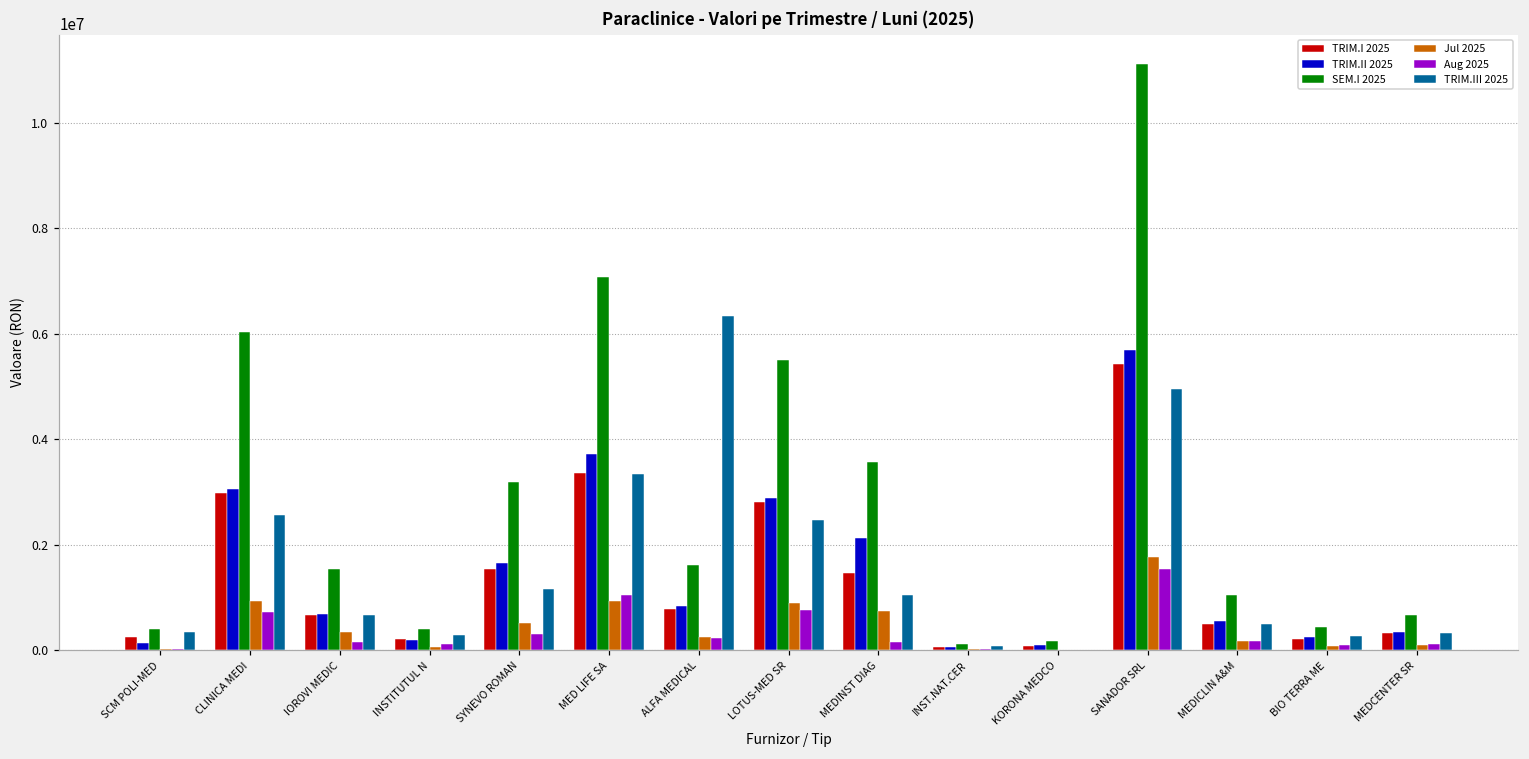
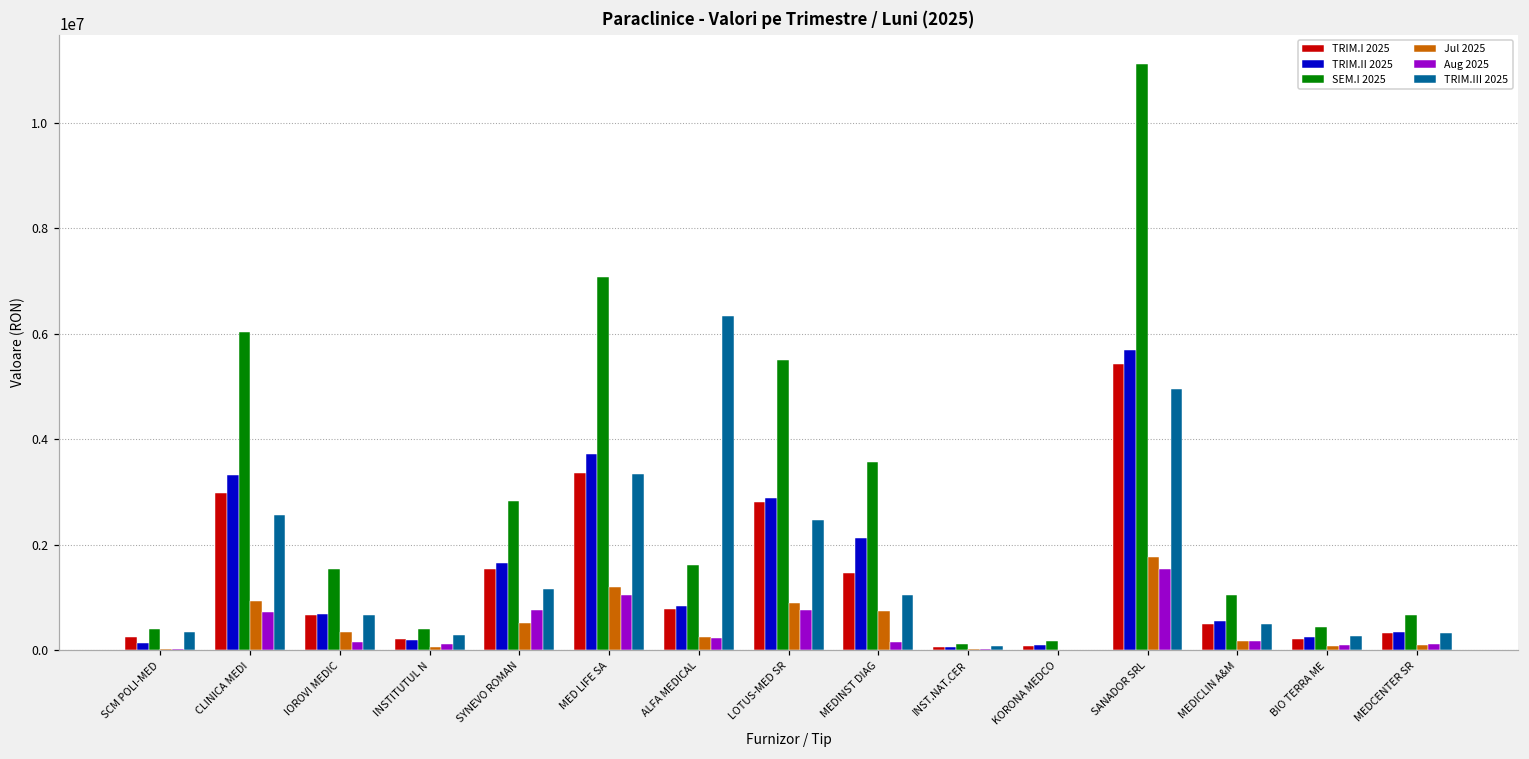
  {
    "TRIM.I 2025": {
      "SCM POLI-MED": 300000,
      "CLINICA MEDI": 3000000,
      "IOROVI MEDIC": 700000,
      "INSTITUTUL N": 200000,
      "SYNEVO ROMAN": 1500000,
      "MED LIFE SA": 3400000,
      "ALFA MEDICAL": 800000,
      "LOTUS-MED SR": 2800000,
      "MEDINST DIAG": 1500000,
      "INST.NAT.CER": 100000,
      "KORONA MEDCO": 100000,
      "SANADOR SRL": 5400000,
      "MEDICLIN A&M": 500000,
      "BIO TERRA ME": 200000,
      "MEDCENTER SR": 300000
    },
    "TRIM.II 2025": {
      "SCM POLI-MED": 100000,
-     "CLINICA MEDI": 3100000,
+     "CLINICA MEDI": 3300000,
      "IOROVI MEDIC": 700000,
      "INSTITUTUL N": 200000,
      "SYNEVO ROMAN": 1700000,
      "MED LIFE SA": 3700000,
      "ALFA MEDICAL": 800000,
      "LOTUS-MED SR": 2900000,
      "MEDINST DIAG": 2100000,
      "INST.NAT.CER": 100000,
      "KORONA MEDCO": 100000,
      "SANADOR SRL": 5700000,
      "MEDICLIN A&M": 500000,
      "BIO TERRA ME": 200000,
      "MEDCENTER SR": 300000
    },
    "SEM.I 2025": {
      "SCM POLI-MED": 400000,
      "CLINICA MEDI": 6000000,
      "IOROVI MEDIC": 1500000,
      "INSTITUTUL N": 400000,
-     "SYNEVO ROMAN": 3200000,
+     "SYNEVO ROMAN": 2800000,
      "MED LIFE SA": 7100000,
      "ALFA MEDICAL": 1600000,
      "LOTUS-MED SR": 5500000,
      "MEDINST DIAG": 3600000,
      "INST.NAT.CER": 100000,
      "KORONA MEDCO": 200000,
      "SANADOR SRL": 11100000,
      "MEDICLIN A&M": 1000000,
      "BIO TERRA ME": 400000,
      "MEDCENTER SR": 700000
    },
    "Jul 2025": {
      "CLINICA MEDI": 900000,
      "IOROVI MEDIC": 300000,
      "INSTITUTUL N": 100000,
      "SYNEVO ROMAN": 500000,
-     "MED LIFE SA": 900000,
+     "MED LIFE SA": 1200000,
      "ALFA MEDICAL": 300000,
      "LOTUS-MED SR": 900000,
      "MEDINST DIAG": 700000,
      "KORONA MEDCO": 0,
      "SANADOR SRL": 1800000,
      "MEDICLIN A&M": 200000,
      "BIO TERRA ME": 100000,
      "MEDCENTER SR": 100000
    },
    "Aug 2025": {
      "CLINICA MEDI": 700000,
      "IOROVI MEDIC": 200000,
      "INSTITUTUL N": 100000,
-     "SYNEVO ROMAN": 300000,
+     "SYNEVO ROMAN": 700000,
      "MED LIFE SA": 1000000,
      "ALFA MEDICAL": 200000,
      "LOTUS-MED SR": 800000,
      "MEDINST DIAG": 100000,
      "KORONA MEDCO": 0,
      "SANADOR SRL": 1500000,
      "MEDICLIN A&M": 200000,
      "BIO TERRA ME": 100000,
      "MEDCENTER SR": 100000
    },
    "TRIM.III 2025": {
      "SCM POLI-MED": 300000,
      "CLINICA MEDI": 2600000,
      "IOROVI MEDIC": 700000,
      "INSTITUTUL N": 300000,
      "SYNEVO ROMAN": 1200000,
      "MED LIFE SA": 3300000,
      "ALFA MEDICAL": 6300000,
      "LOTUS-MED SR": 2500000,
      "MEDINST DIAG": 1000000,
      "INST.NAT.CER": 100000,
      "KORONA MEDCO": 0,
      "SANADOR SRL": 4900000,
      "MEDICLIN A&M": 500000,
      "BIO TERRA ME": 300000,
      "MEDCENTER SR": 300000
    }
  }
